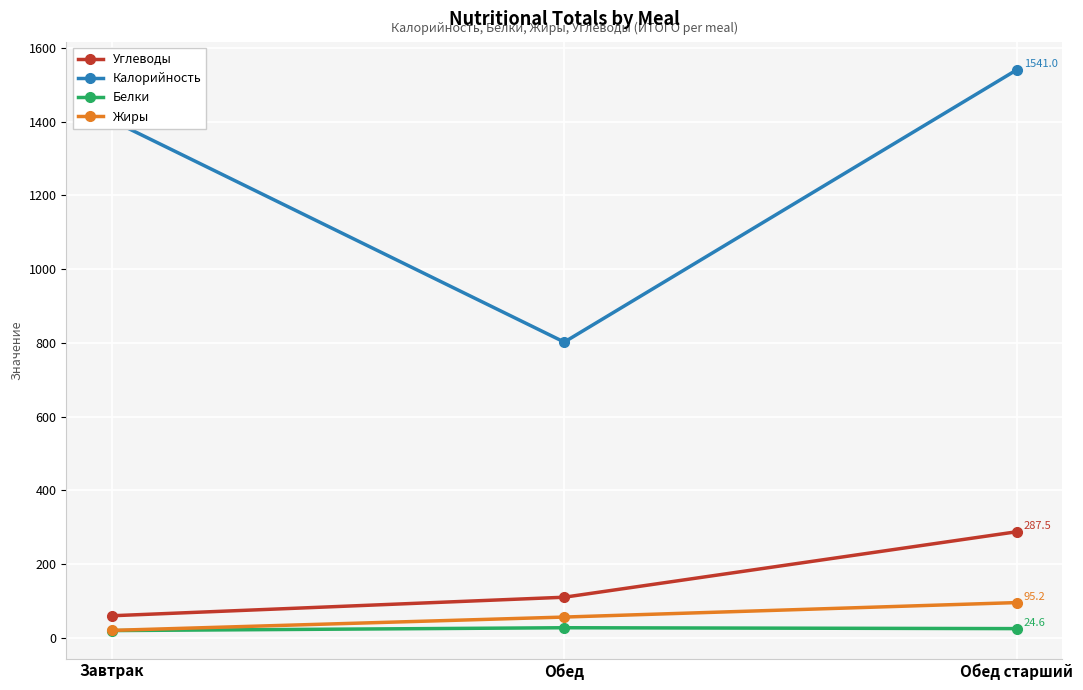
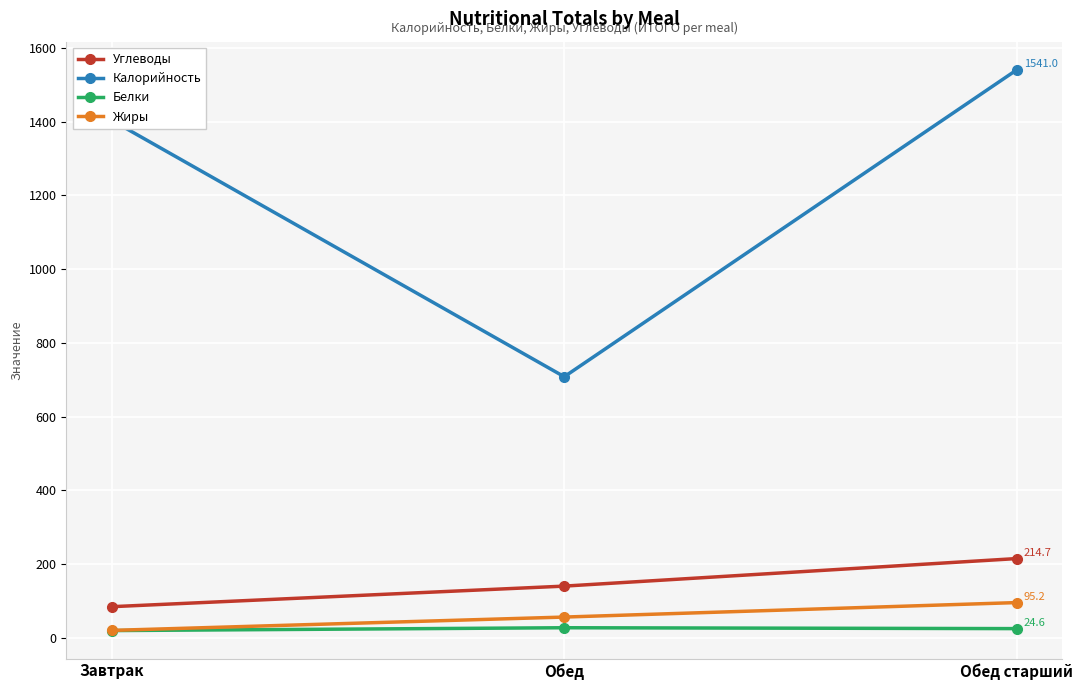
  {
    "Углеводы": {
-     "Завтрак": 60,
-     "Обед": 110,
-     "Обед старший": 287.5
+     "Завтрак": 80,
+     "Обед": 140,
+     "Обед старший": 214.7
    },
    "Калорийность": {
-     "Обед": 800
+     "Обед": 710
    },
    "Белки": {
      "Обед старший": 24.6
    },
    "Жиры": {
      "Обед старший": 95.2
    }
  }
